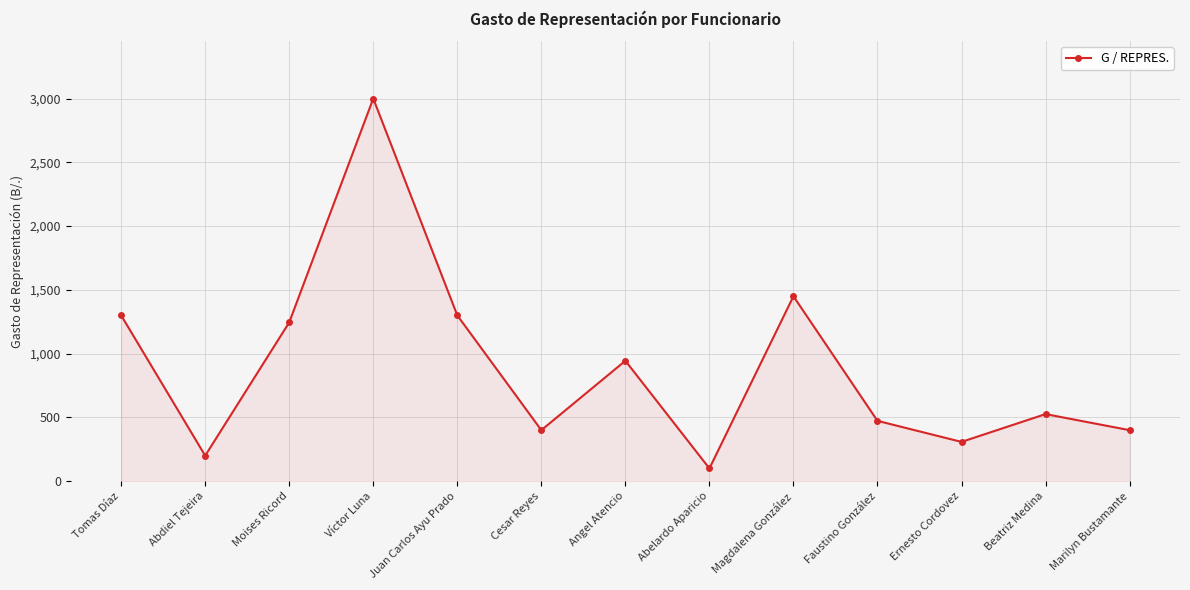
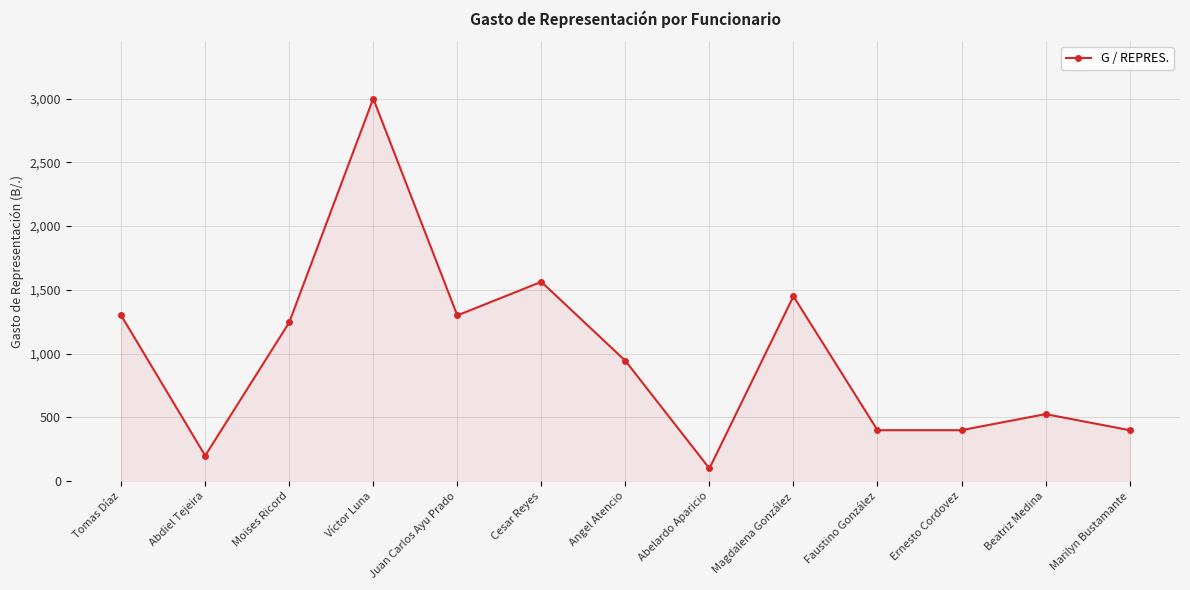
  {
    "Tomas Díaz": "1,300",
    "Abdiel Tejeira": "200",
    "Moises Ricord": "1,250",
    "Víctor Luna": "3,000",
    "Juan Carlos Ayu Prado": "1,300",
-   "Cesar Reyes": "400",
+   "Cesar Reyes": "1,560",
    "Angel Atencio": "940",
    "Abelardo Aparicio": "100",
    "Magdalena González": "1,450",
-   "Faustino González": "470",
-   "Ernesto Cordovez": "310",
+   "Faustino González": "400",
+   "Ernesto Cordovez": "400",
    "Beatriz Medina": "530",
    "Marilyn Bustamante": "400"
  }
